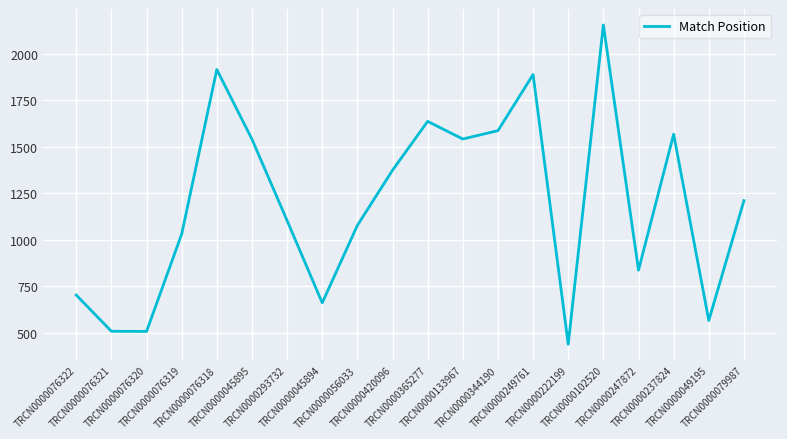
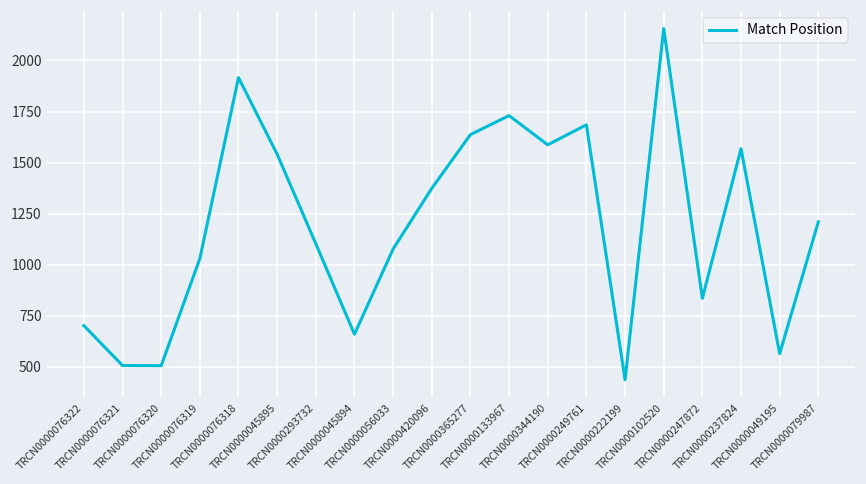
  {
    "TRCN0000076322": 700,
    "TRCN0000076321": 510,
    "TRCN0000076320": 510,
    "TRCN0000076319": 1030,
    "TRCN0000076318": 1920,
    "TRCN0000045895": 1540,
    "TRCN0000293732": 1100,
    "TRCN0000045894": 660,
    "TRCN0000056033": 1080,
    "TRCN0000420096": 1370,
    "TRCN0000365277": 1640,
-   "TRCN0000133967": 1540,
+   "TRCN0000133967": 1730,
    "TRCN0000344190": 1590,
-   "TRCN0000249761": 1890,
+   "TRCN0000249761": 1690,
    "TRCN0000222199": 440,
    "TRCN0000102520": 2160,
    "TRCN0000247872": 840,
    "TRCN0000237824": 1570,
    "TRCN0000049195": 570,
    "TRCN0000079987": 1210
  }
